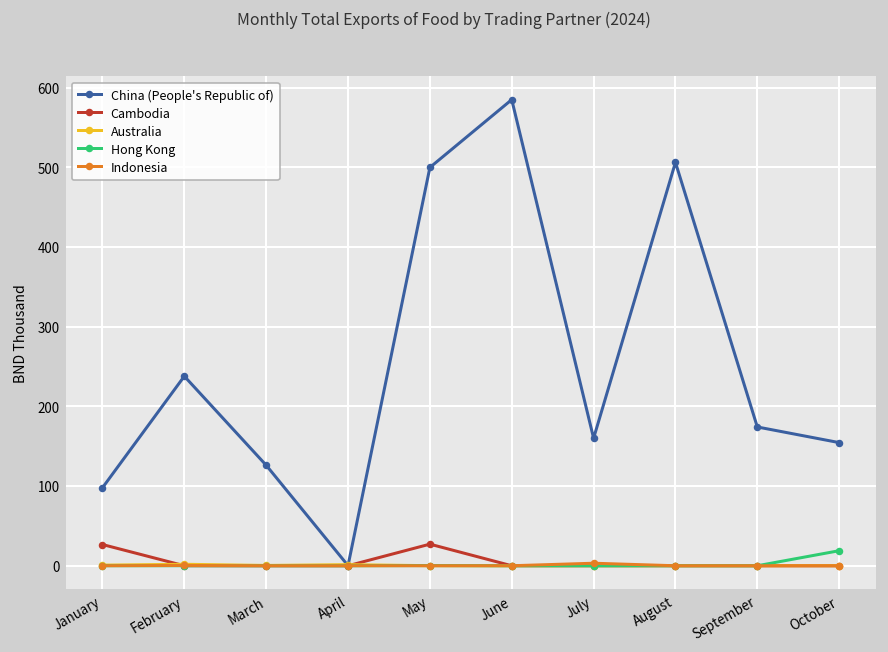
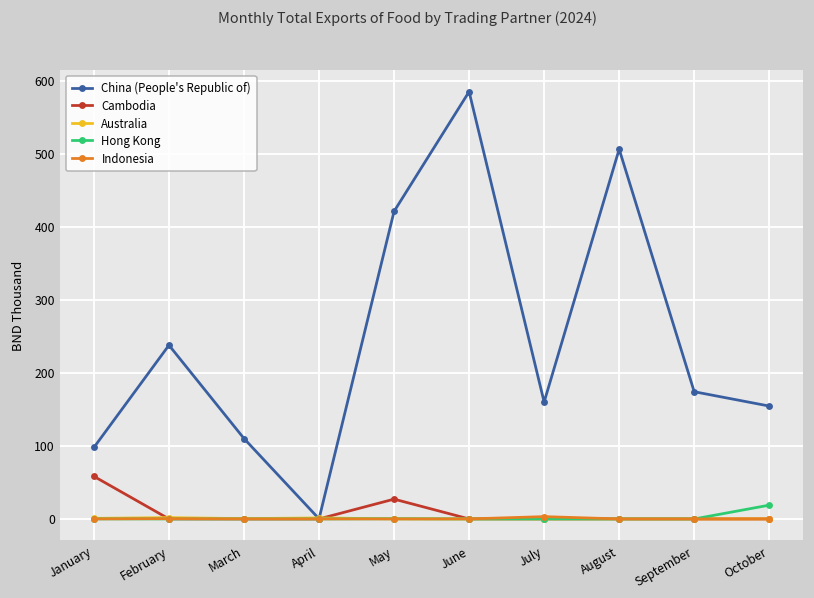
  {
    "China (People's Republic of)": {
      "January": 100,
      "February": 240,
-     "March": 130,
-     "May": 500,
+     "March": 110,
+     "May": 420,
      "June": 590,
      "July": 160,
      "August": 510,
      "September": 170,
      "October": 150
    },
    "Cambodia": {
-     "January": 30,
+     "January": 60,
      "May": 30
    },
    "Hong Kong": {
      "October": 20
    }
  }
